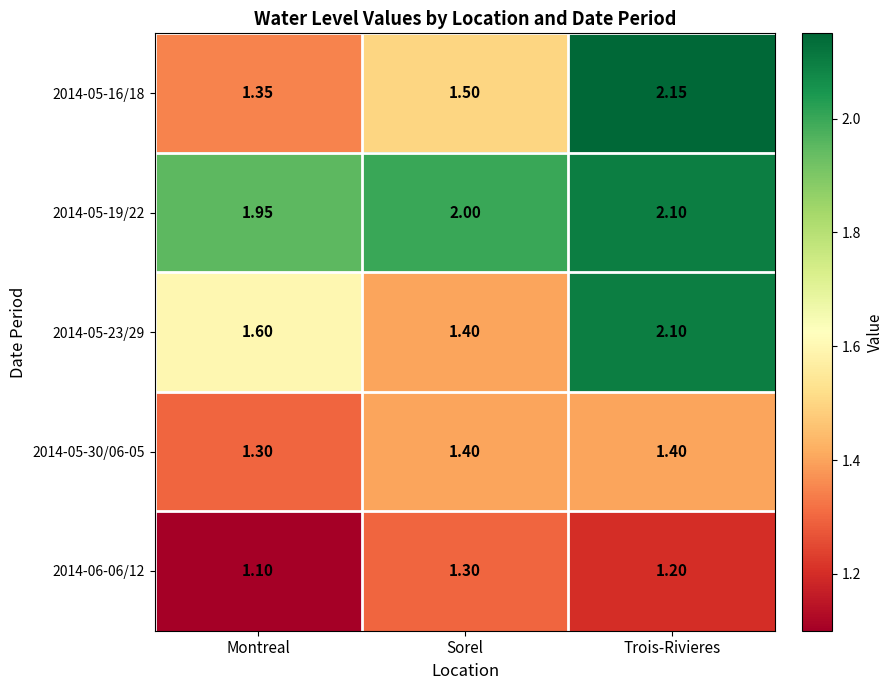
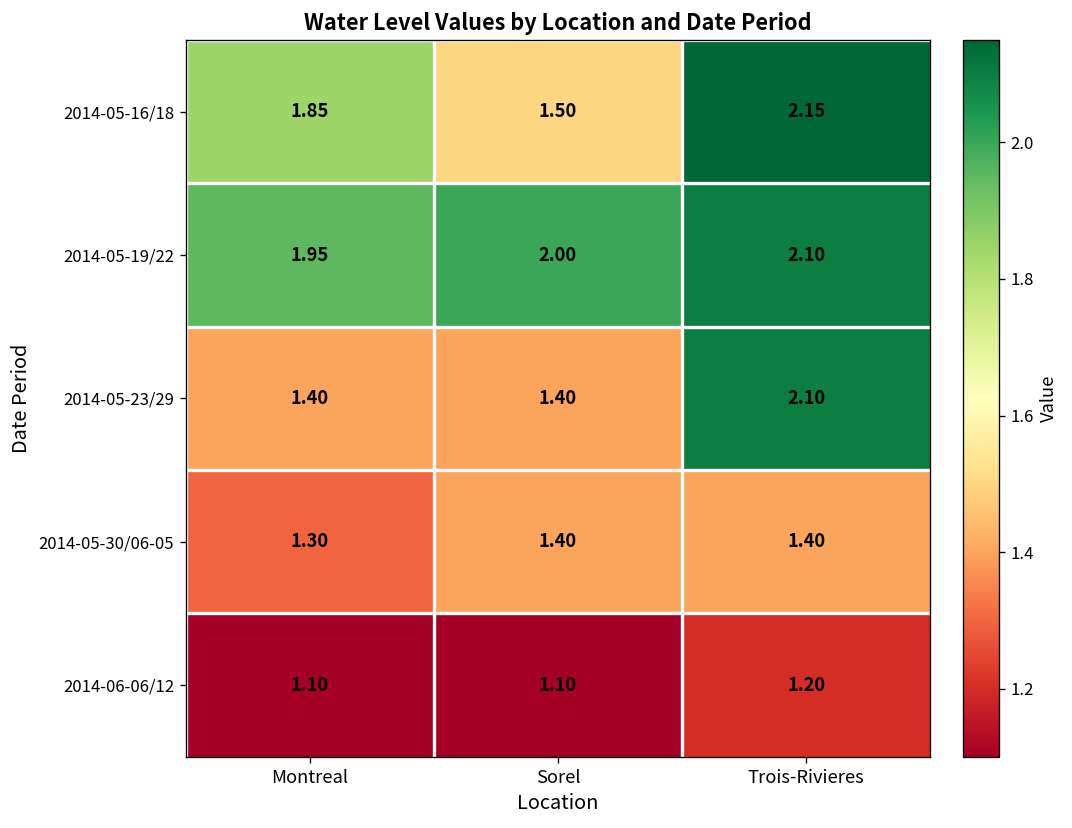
  {
    "2014-05-16/18": {
-     "Montreal": 1.35,
+     "Montreal": 1.85,
      "Sorel": 1.50,
      "Trois-Rivieres": 2.15
    },
    "2014-05-19/22": {
      "Montreal": 1.95,
      "Sorel": 2.00,
      "Trois-Rivieres": 2.10
    },
    "2014-05-23/29": {
-     "Montreal": 1.60,
+     "Montreal": 1.40,
      "Sorel": 1.40,
      "Trois-Rivieres": 2.10
    },
    "2014-05-30/06-05": {
      "Montreal": 1.30,
      "Sorel": 1.40,
      "Trois-Rivieres": 1.40
    },
    "2014-06-06/12": {
      "Montreal": 1.10,
-     "Sorel": 1.30,
+     "Sorel": 1.10,
      "Trois-Rivieres": 1.20
    }
  }
